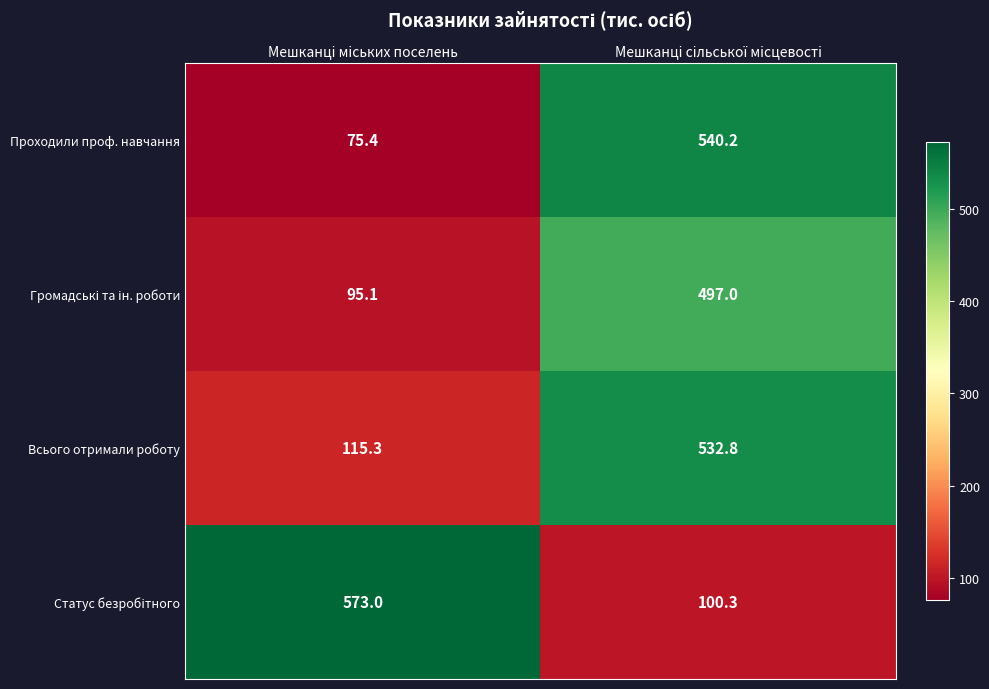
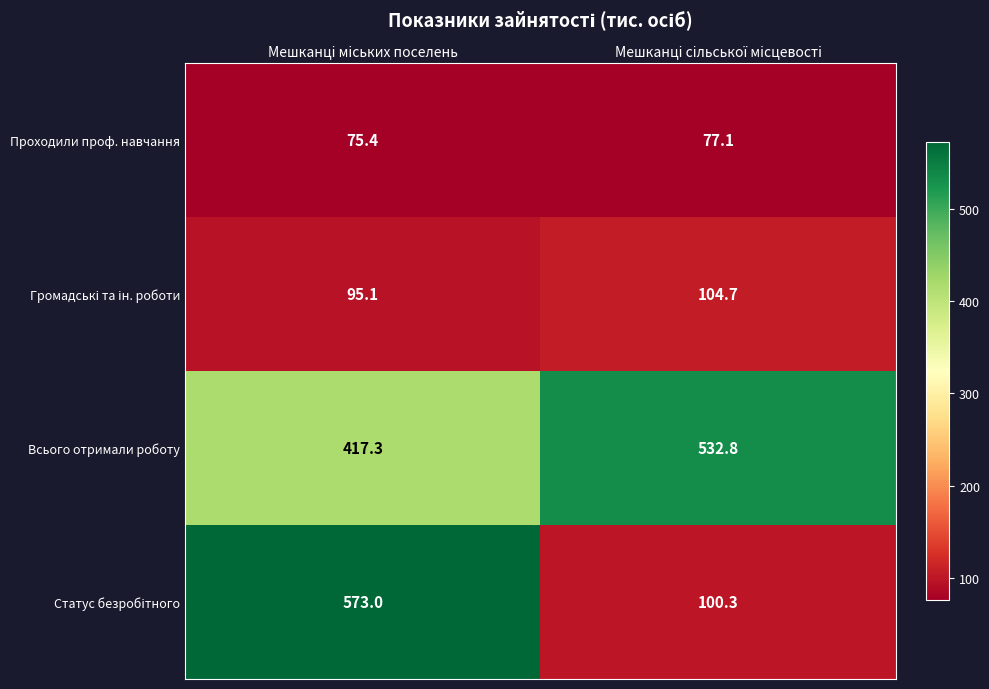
  {
    "Проходили проф. навчання": {
      "Мешканці міських поселень": 75.4,
-     "Мешканці сільської місцевості": 540.2
+     "Мешканці сільської місцевості": 77.1
    },
    "Громадські та ін. роботи": {
      "Мешканці міських поселень": 95.1,
-     "Мешканці сільської місцевості": 497.0
+     "Мешканці сільської місцевості": 104.7
    },
    "Всього отримали роботу": {
-     "Мешканці міських поселень": 115.3,
+     "Мешканці міських поселень": 417.3,
      "Мешканці сільської місцевості": 532.8
    },
    "Статус безробітного": {
      "Мешканці міських поселень": 573.0,
      "Мешканці сільської місцевості": 100.3
    }
  }
